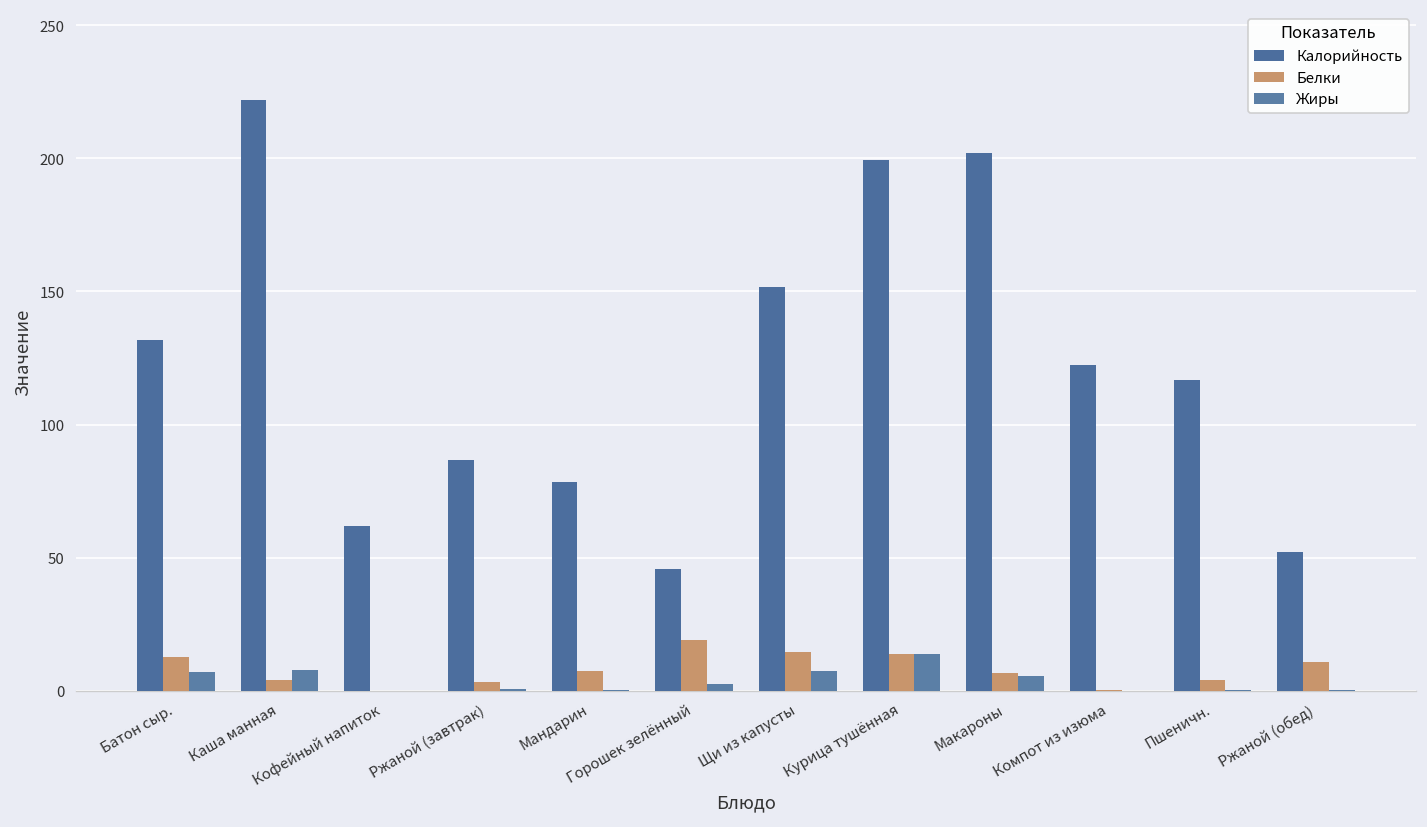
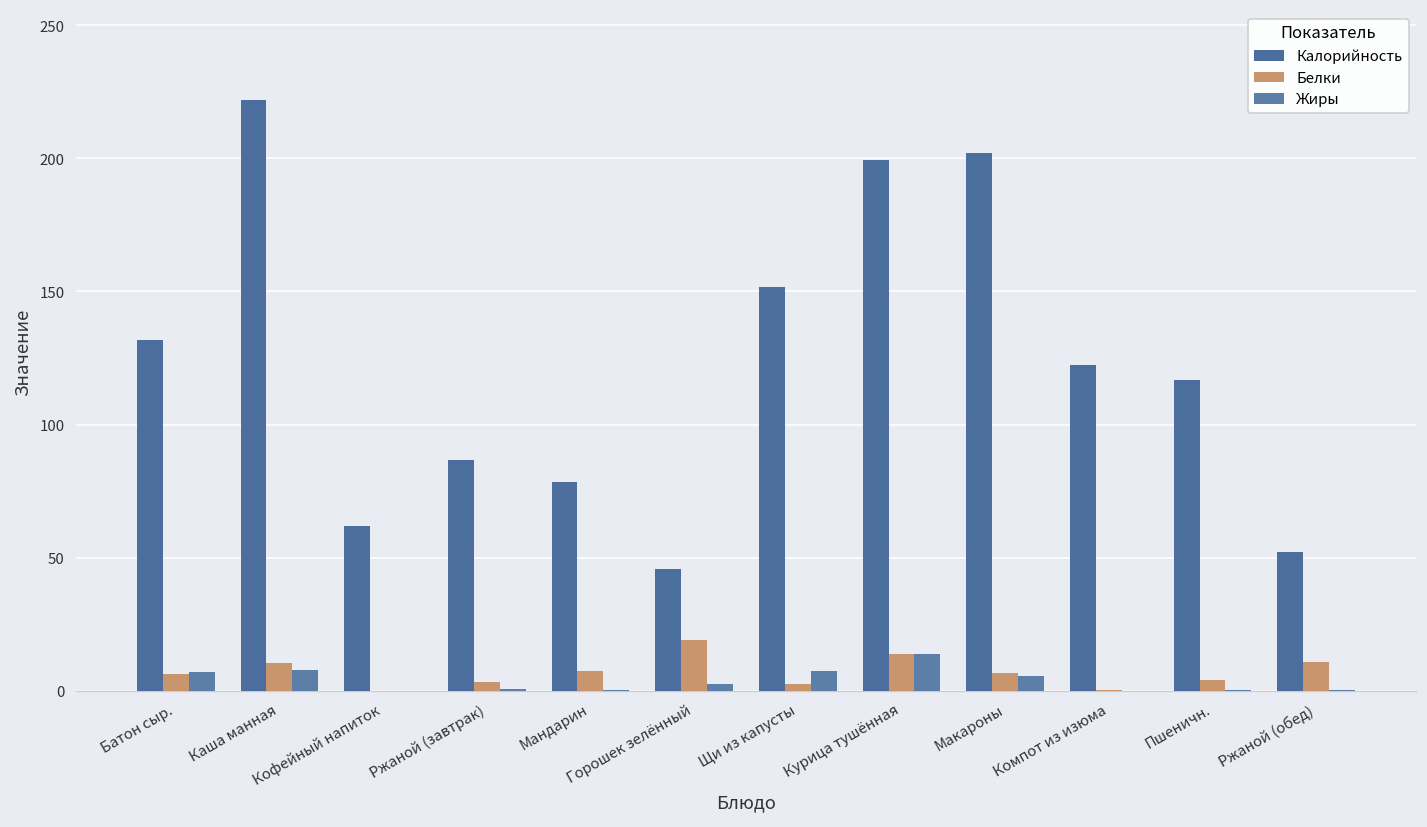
  {
    "Белки": {
-     "Батон сыр.": 13,
-     "Каша манная": 4,
+     "Батон сыр.": 6,
+     "Каша манная": 11,
      "Ржаной (завтрак)": 3,
      "Мандарин": 7,
      "Горошек зелённый": 19,
-     "Щи из капусты": 15,
+     "Щи из капусты": 2,
      "Курица тушённая": 14,
      "Макароны": 7,
      "Пшеничн.": 4,
      "Ржаной (обед)": 11
    }
  }
